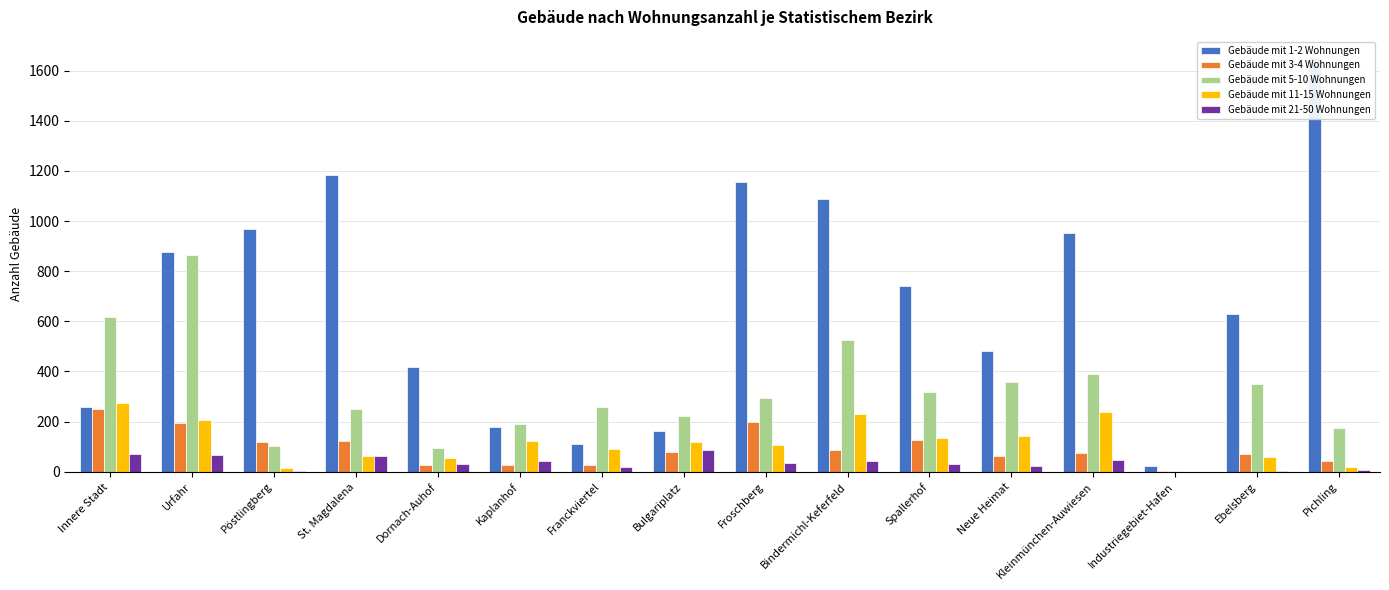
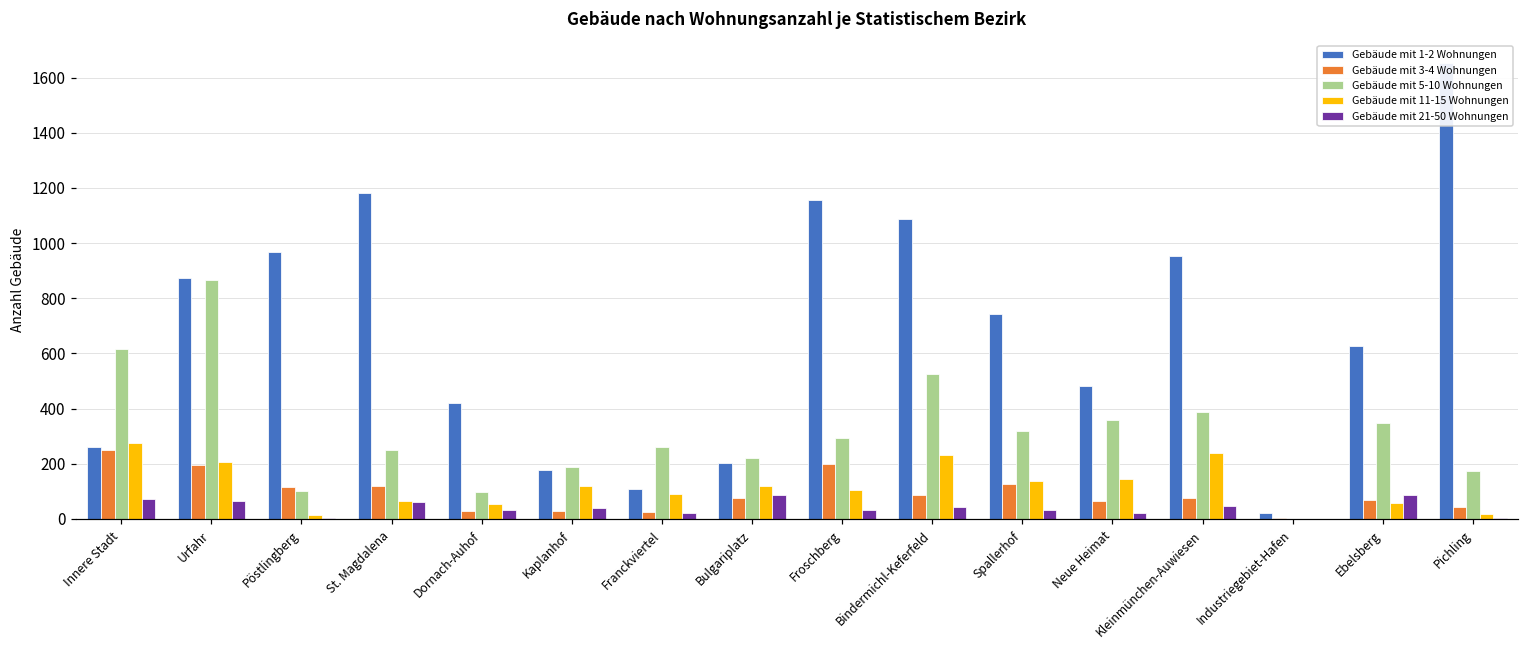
  {
    "Gebäude mit 1-2 Wohnungen": {
      "Innere Stadt": 260,
      "Urfahr": 880,
      "Pöstlingberg": 970,
      "St. Magdalena": 1180,
      "Dornach-Auhof": 420,
      "Kaplanhof": 180,
      "Franckviertel": 110,
-     "Bulgariplatz": 160,
+     "Bulgariplatz": 200,
      "Froschberg": 1160,
      "Bindermichl-Keferfeld": 1090,
      "Spallerhof": 740,
      "Neue Heimat": 480,
      "Kleinmünchen-Auwiesen": 950,
      "Industriegebiet-Hafen": 20,
      "Ebelsberg": 630
    },
    "Gebäude mit 3-4 Wohnungen": {
      "Innere Stadt": 250,
      "Urfahr": 200,
      "Pöstlingberg": 120,
      "St. Magdalena": 120,
      "Dornach-Auhof": 30,
      "Kaplanhof": 30,
      "Franckviertel": 30,
      "Bulgariplatz": 80,
      "Froschberg": 200,
      "Bindermichl-Keferfeld": 90,
      "Spallerhof": 130,
      "Neue Heimat": 60,
      "Kleinmünchen-Auwiesen": 70,
      "Ebelsberg": 70,
      "Pichling": 40
    },
    "Gebäude mit 5-10 Wohnungen": {
      "Innere Stadt": 620,
      "Urfahr": 870,
      "Pöstlingberg": 100,
      "St. Magdalena": 250,
      "Dornach-Auhof": 100,
      "Kaplanhof": 190,
      "Franckviertel": 260,
      "Bulgariplatz": 220,
      "Froschberg": 290,
      "Bindermichl-Keferfeld": 530,
      "Spallerhof": 320,
      "Neue Heimat": 360,
      "Kleinmünchen-Auwiesen": 390,
      "Ebelsberg": 350,
      "Pichling": 170
    },
    "Gebäude mit 11-15 Wohnungen": {
      "Innere Stadt": 270,
      "Urfahr": 210,
      "Pöstlingberg": 10,
      "St. Magdalena": 60,
      "Dornach-Auhof": 50,
      "Kaplanhof": 120,
      "Franckviertel": 90,
      "Bulgariplatz": 120,
      "Froschberg": 110,
      "Bindermichl-Keferfeld": 230,
      "Spallerhof": 140,
      "Neue Heimat": 140,
      "Kleinmünchen-Auwiesen": 240,
      "Industriegebiet-Hafen": 0,
      "Ebelsberg": 60,
      "Pichling": 20
    },
    "Gebäude mit 21-50 Wohnungen": {
      "Innere Stadt": 70,
      "Urfahr": 70,
      "St. Magdalena": 60,
      "Dornach-Auhof": 30,
      "Kaplanhof": 40,
      "Franckviertel": 20,
      "Bulgariplatz": 90,
      "Froschberg": 30,
      "Bindermichl-Keferfeld": 40,
      "Spallerhof": 30,
      "Neue Heimat": 20,
      "Kleinmünchen-Auwiesen": 50,
      "Industriegebiet-Hafen": 0,
-     "Ebelsberg": 0
+     "Ebelsberg": 90
    }
  }
